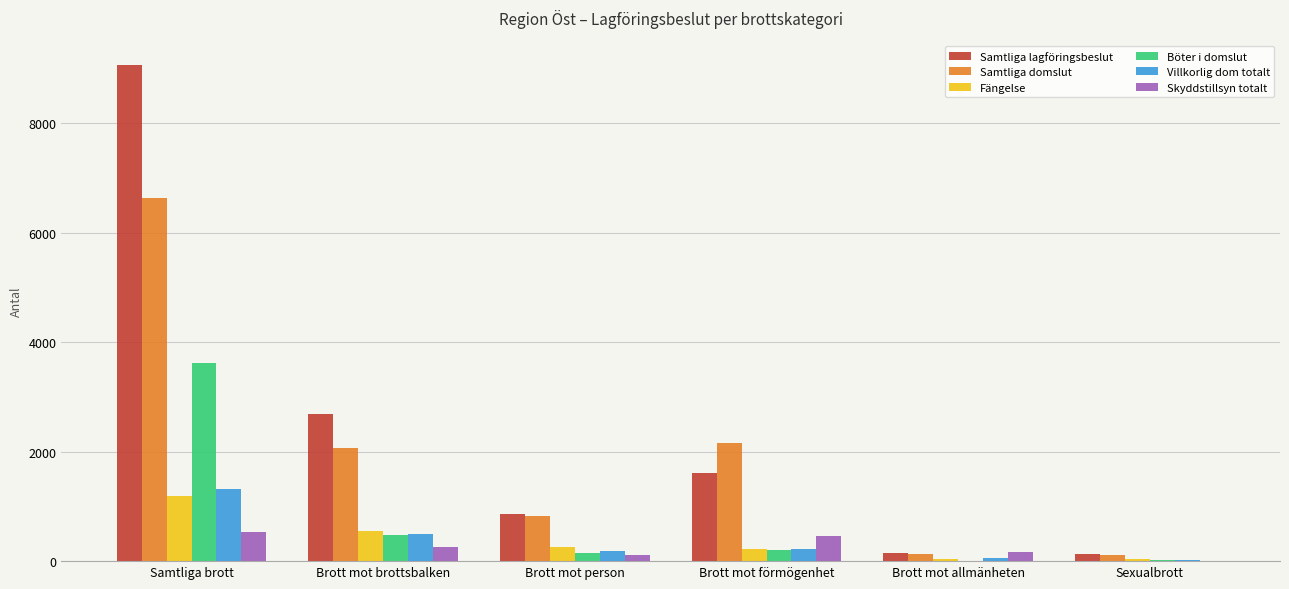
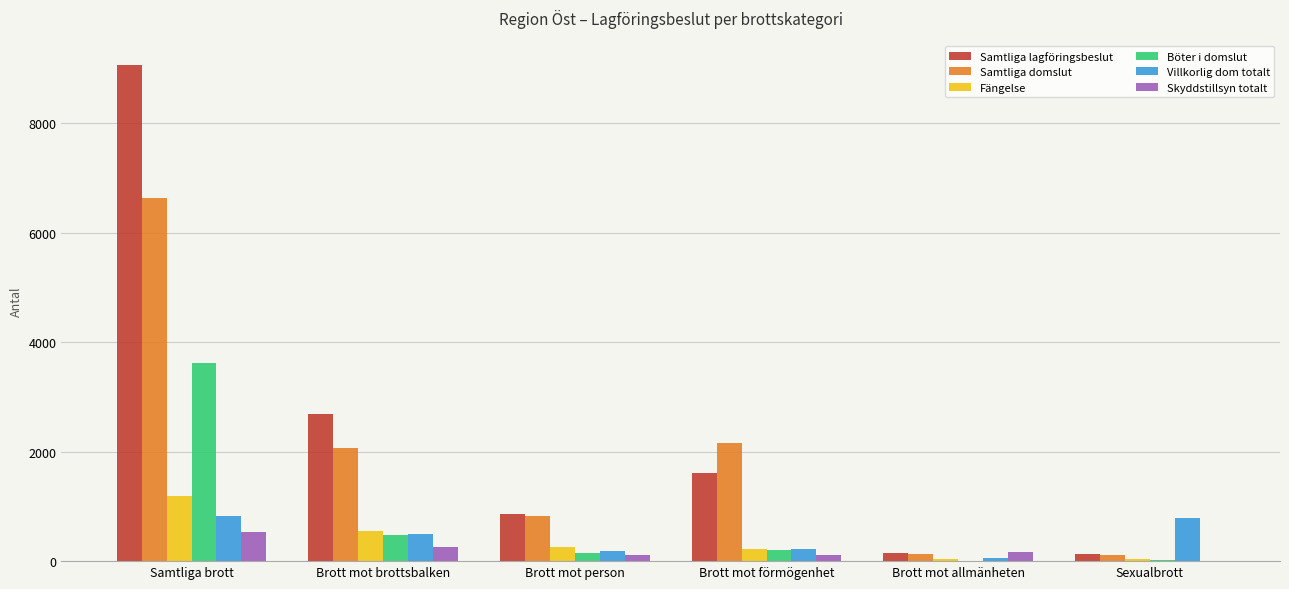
  {
    "Samtliga lagföringsbeslut": {
      "Samtliga brott": 9100,
      "Brott mot brottsbalken": 2700,
      "Brott mot person": 900,
      "Brott mot förmögenhet": 1600,
      "Brott mot allmänheten": 100,
      "Sexualbrott": 100
    },
    "Samtliga domslut": {
      "Samtliga brott": 6600,
      "Brott mot brottsbalken": 2100,
      "Brott mot person": 800,
      "Brott mot förmögenhet": 2200,
      "Brott mot allmänheten": 100,
      "Sexualbrott": 100
    },
    "Fängelse": {
      "Samtliga brott": 1200,
      "Brott mot brottsbalken": 600,
      "Brott mot person": 300,
      "Brott mot förmögenhet": 200
    },
    "Böter i domslut": {
      "Samtliga brott": 3600,
      "Brott mot brottsbalken": 500,
      "Brott mot person": 200,
      "Brott mot förmögenhet": 200
    },
    "Villkorlig dom totalt": {
-     "Samtliga brott": 1300,
+     "Samtliga brott": 800,
      "Brott mot brottsbalken": 500,
      "Brott mot person": 200,
      "Brott mot förmögenhet": 200,
      "Brott mot allmänheten": 100,
-     "Sexualbrott": 0
+     "Sexualbrott": 800
    },
    "Skyddstillsyn totalt": {
      "Samtliga brott": 500,
      "Brott mot brottsbalken": 300,
      "Brott mot person": 100,
-     "Brott mot förmögenhet": 500,
+     "Brott mot förmögenhet": 100,
      "Brott mot allmänheten": 200
    }
  }
